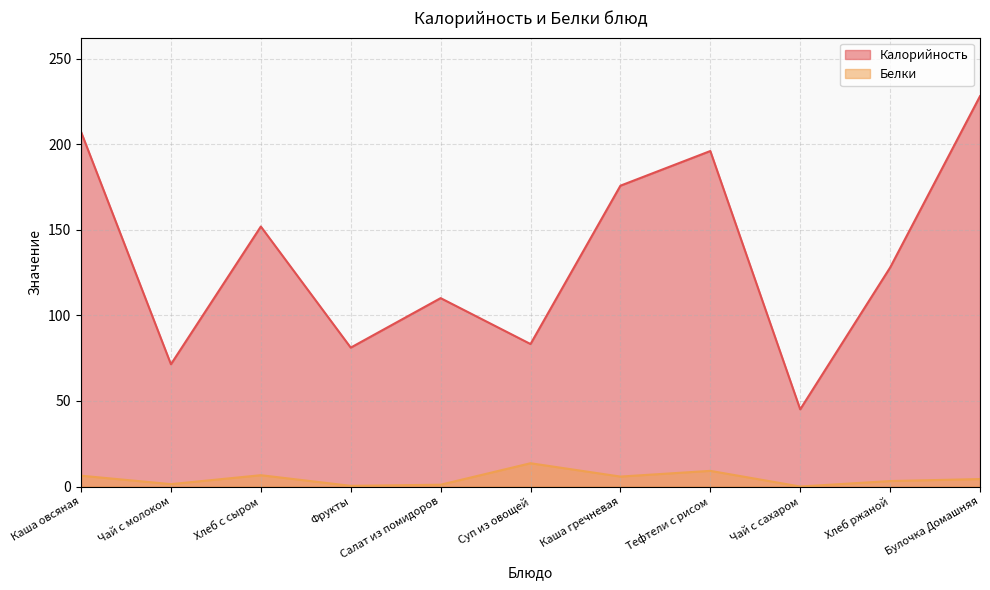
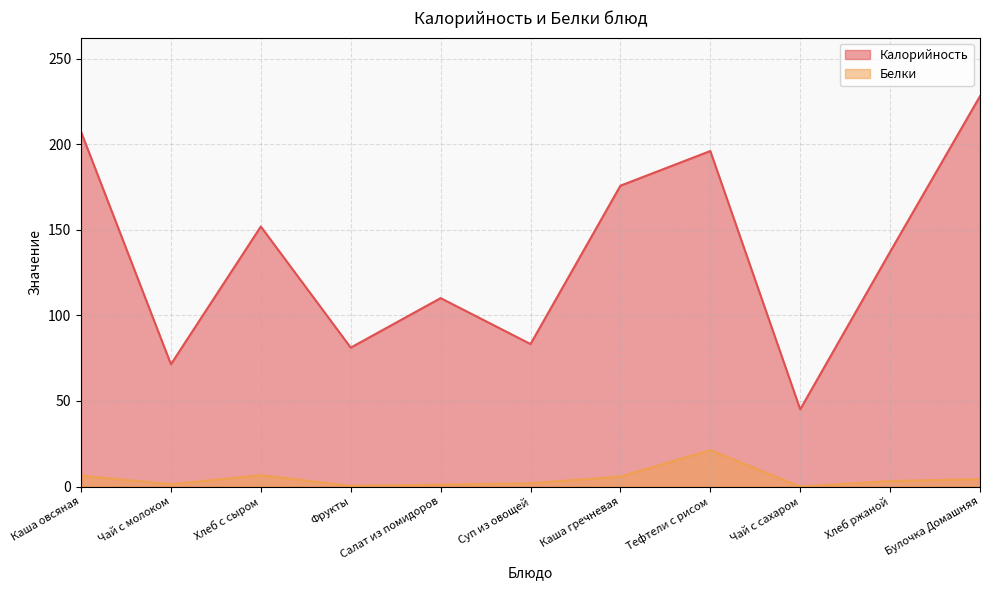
  {
    "Калорийность": {
      "Каша овсяная": 207,
      "Чай с молоком": 71,
      "Хлеб с сыром": 152,
      "Фрукты": 81,
      "Салат из помидоров": 110,
      "Суп из овощей": 83,
      "Каша гречневая": 176,
      "Тефтели с рисом": 196,
      "Чай с сахаром": 45,
-     "Хлеб ржаной": 128,
+     "Хлеб ржаной": 137,
      "Булочка Домашняя": 228
    },
    "Белки": {
      "Каша овсяная": 6,
      "Чай с молоком": 1,
      "Хлеб с сыром": 7,
      "Фрукты": 0,
      "Салат из помидоров": 1,
-     "Суп из овощей": 14,
+     "Суп из овощей": 2,
      "Каша гречневая": 6,
-     "Тефтели с рисом": 9,
+     "Тефтели с рисом": 21,
      "Чай с сахаром": 0,
      "Хлеб ржаной": 3,
      "Булочка Домашняя": 4
    }
  }
